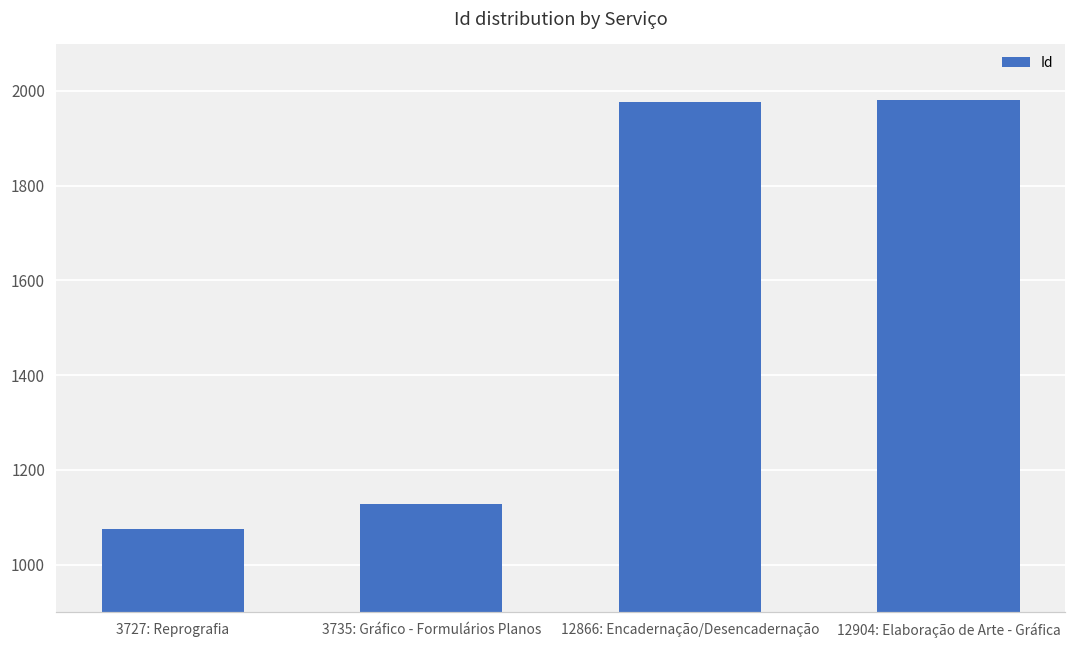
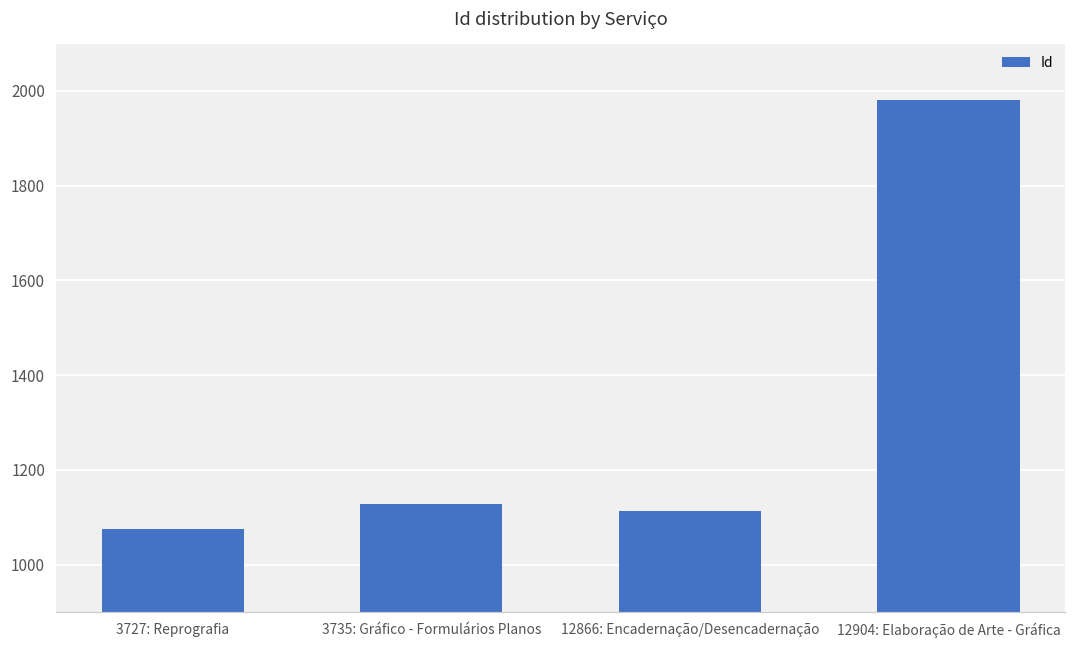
  {
    "3727: Reprografia": 1080,
    "3735: Gráfico - Formulários Planos": 1130,
-   "12866: Encadernação/Desencadernação": 1980,
+   "12866: Encadernação/Desencadernação": 1110,
    "12904: Elaboração de Arte - Gráfica": 1980
  }
